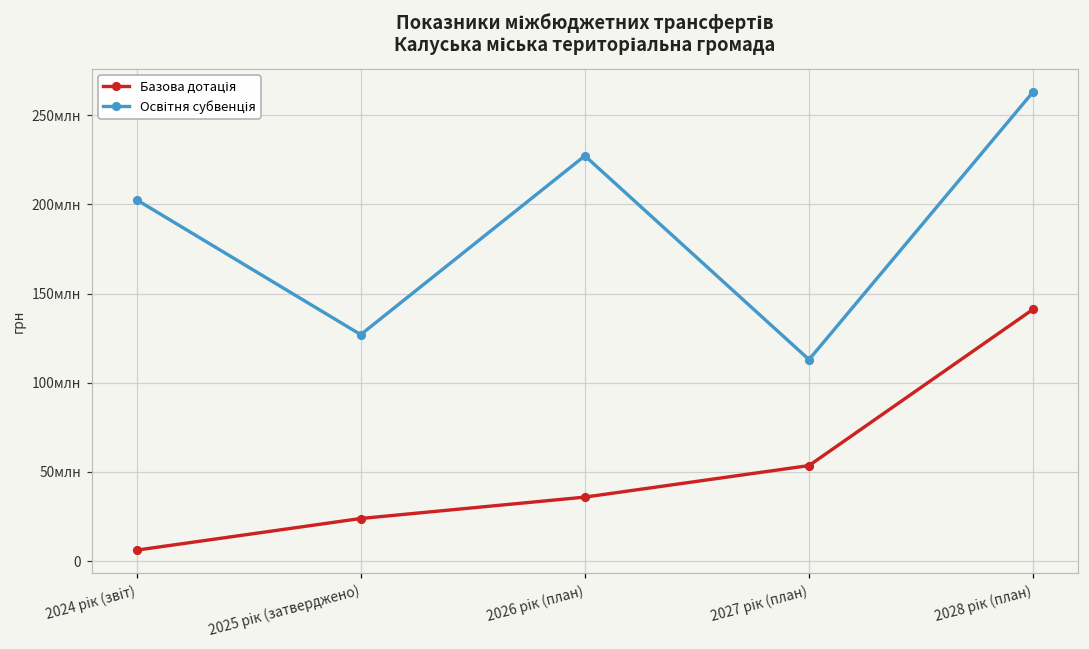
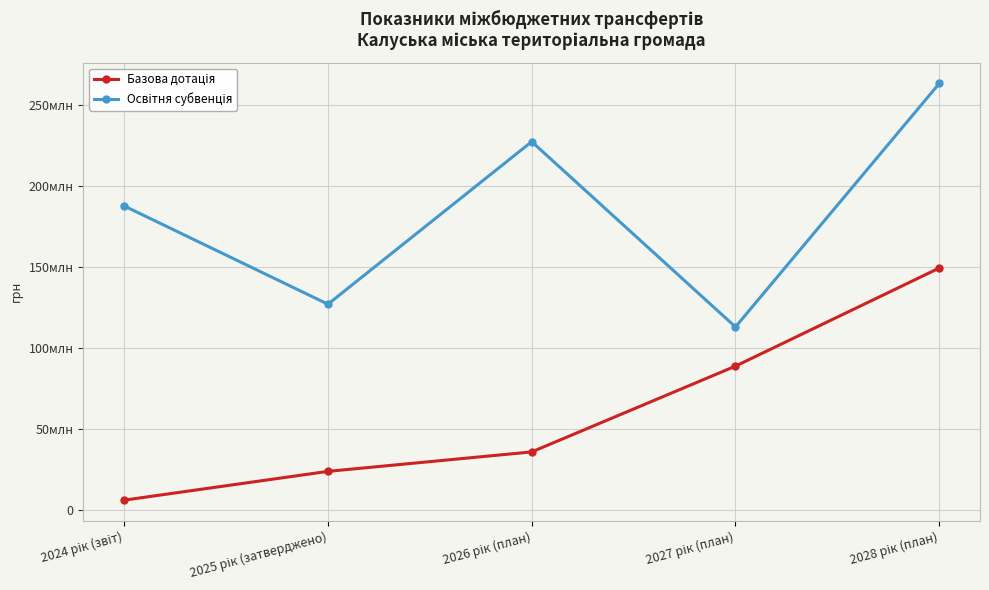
  {
    "Базова дотація": {
      "2024 рік (звіт)": "6млн",
      "2025 рік (затверджено)": "24млн",
      "2026 рік (план)": "36млн",
-     "2027 рік (план)": "54млн",
-     "2028 рік (план)": "141млн"
+     "2027 рік (план)": "89млн",
+     "2028 рік (план)": "149млн"
    },
    "Освітня субвенція": {
-     "2024 рік (звіт)": "203млн",
+     "2024 рік (звіт)": "188млн",
      "2025 рік (затверджено)": "127млн",
      "2026 рік (план)": "227млн",
      "2027 рік (план)": "113млн",
      "2028 рік (план)": "263млн"
    }
  }
